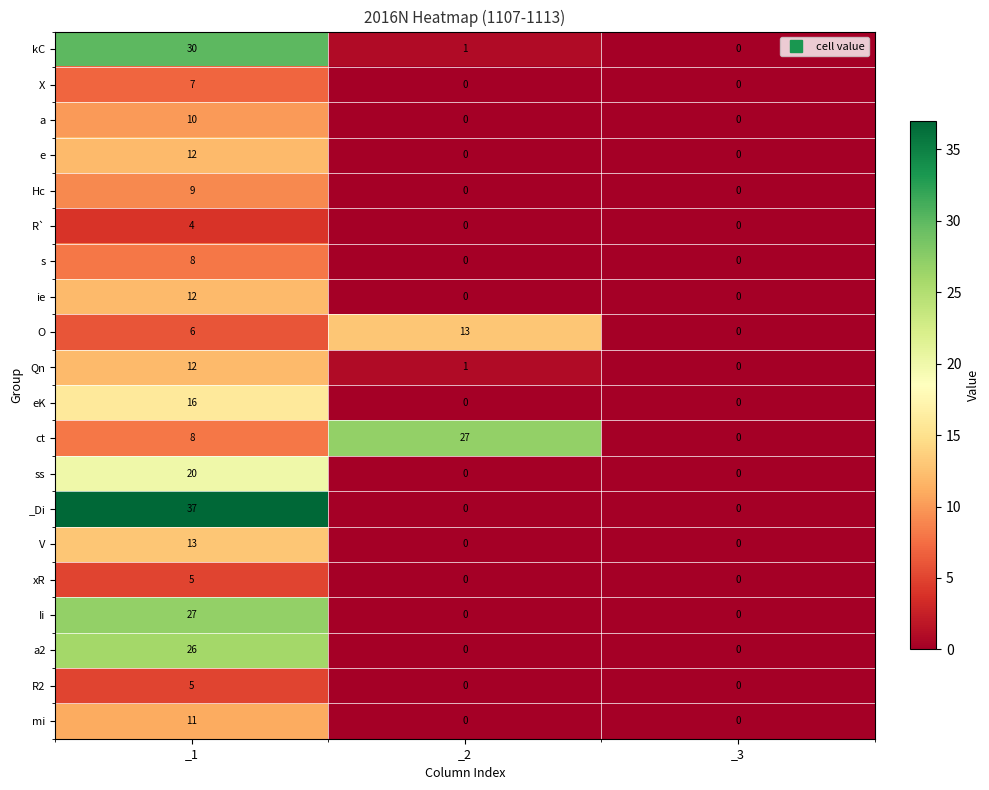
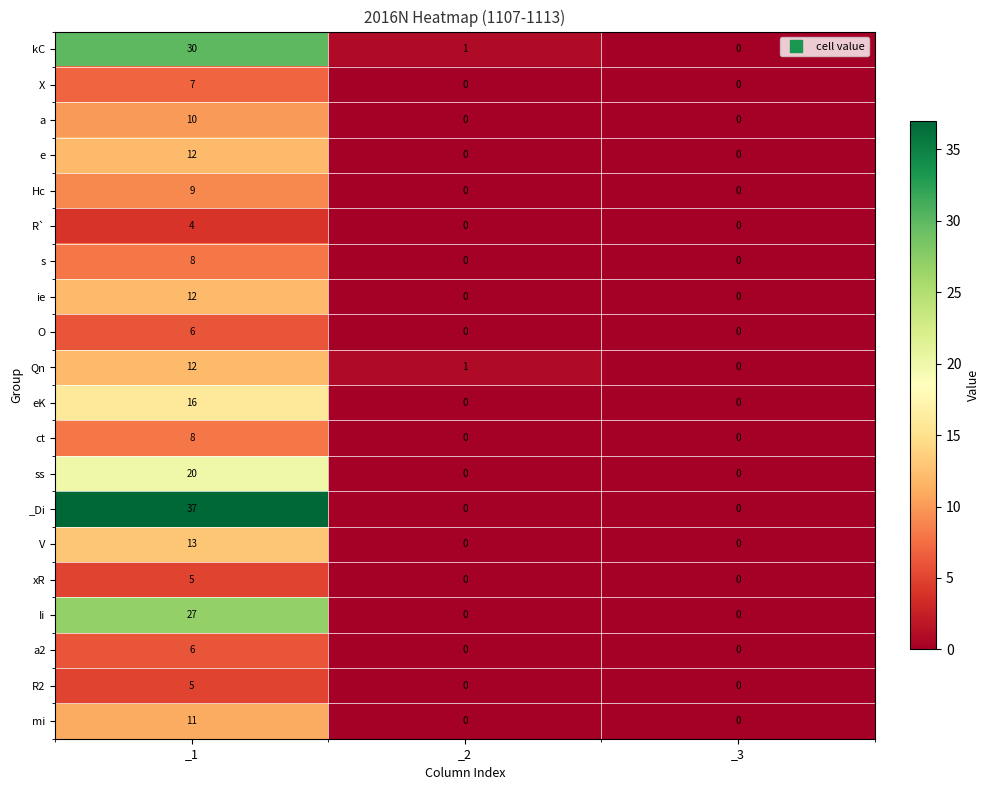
  {
    "kC": {
      "_1": 30,
      "_2": 1,
      "_3": 0
    },
    "X": {
      "_1": 7,
      "_2": 0,
      "_3": 0
    },
    "a": {
      "_1": 10,
      "_2": 0,
      "_3": 0
    },
    "e": {
      "_1": 12,
      "_2": 0,
      "_3": 0
    },
    "Hc": {
      "_1": 9,
      "_2": 0,
      "_3": 0
    },
    "R`": {
      "_1": 4,
      "_2": 0,
      "_3": 0
    },
    "s": {
      "_1": 8,
      "_2": 0,
      "_3": 0
    },
    "ie": {
      "_1": 12,
      "_2": 0,
      "_3": 0
    },
    "O": {
      "_1": 6,
-     "_2": 13,
+     "_2": 0,
      "_3": 0
    },
    "Qn": {
      "_1": 12,
      "_2": 1,
      "_3": 0
    },
    "eK": {
      "_1": 16,
      "_2": 0,
      "_3": 0
    },
    "ct": {
      "_1": 8,
-     "_2": 27,
+     "_2": 0,
      "_3": 0
    },
    "ss": {
      "_1": 20,
      "_2": 0,
      "_3": 0
    },
    "_Di": {
      "_1": 37,
      "_2": 0,
      "_3": 0
    },
    "V": {
      "_1": 13,
      "_2": 0,
      "_3": 0
    },
    "xR": {
      "_1": 5,
      "_2": 0,
      "_3": 0
    },
    "Ii": {
      "_1": 27,
      "_2": 0,
      "_3": 0
    },
    "a2": {
-     "_1": 26,
+     "_1": 6,
      "_2": 0,
      "_3": 0
    },
    "R2": {
      "_1": 5,
      "_2": 0,
      "_3": 0
    },
    "mi": {
      "_1": 11,
      "_2": 0,
      "_3": 0
    }
  }
